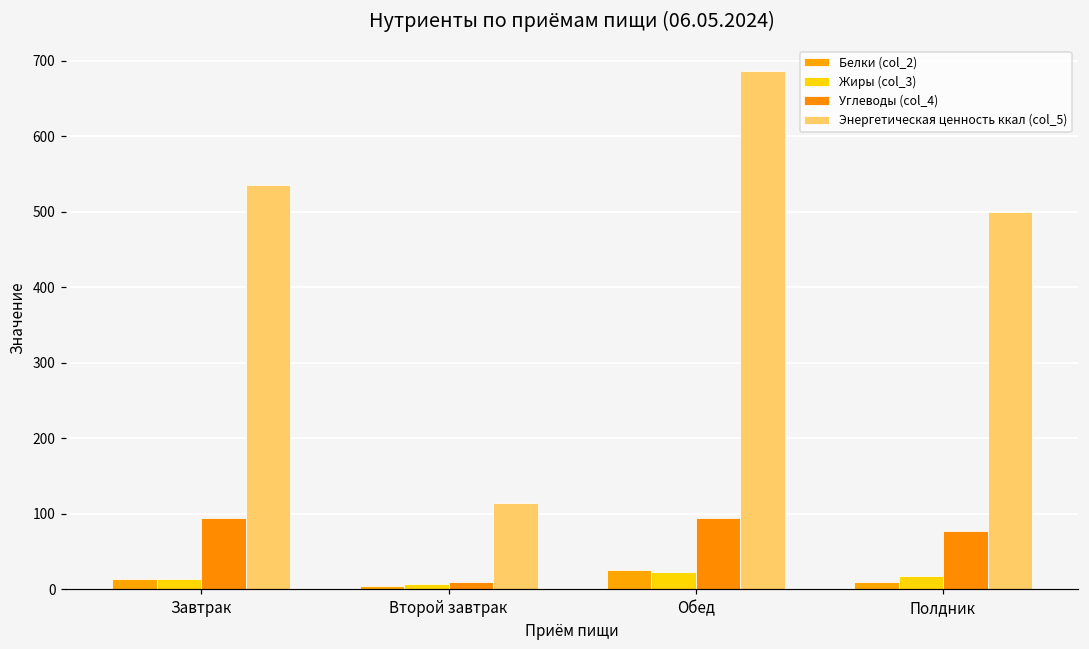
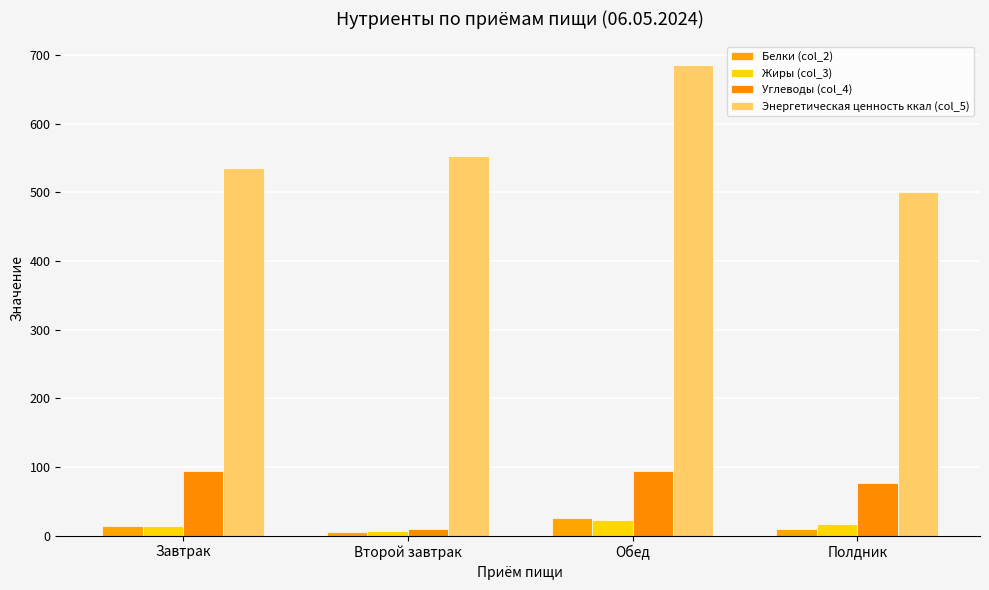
  {
    "Энергетическая ценность ккал (col_5)": {
      "Завтрак": 540,
-     "Второй завтрак": 110,
+     "Второй завтрак": 550,
      "Обед": 690,
      "Полдник": 500
    }
  }
